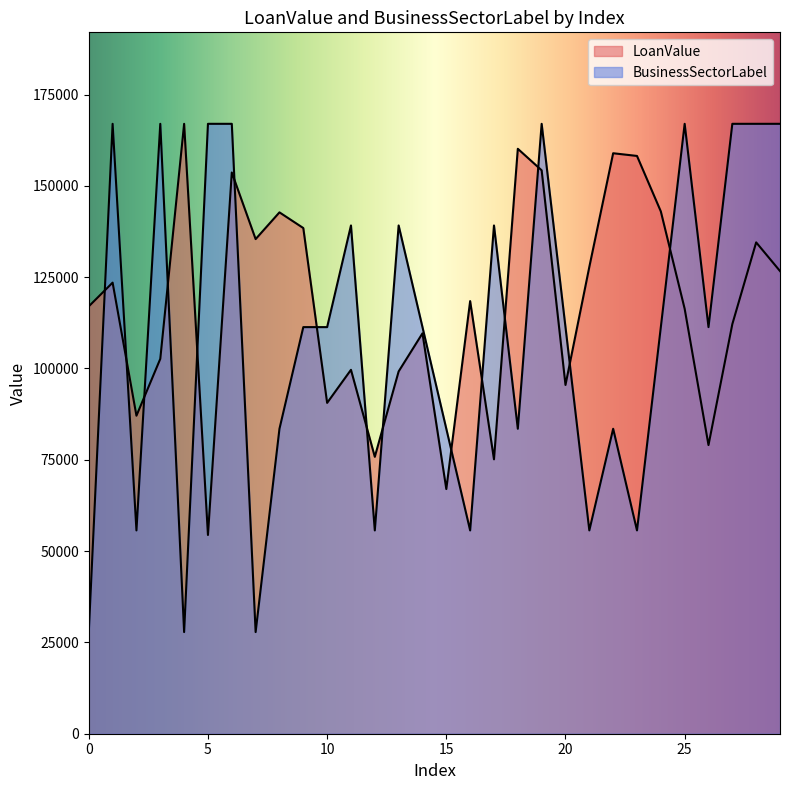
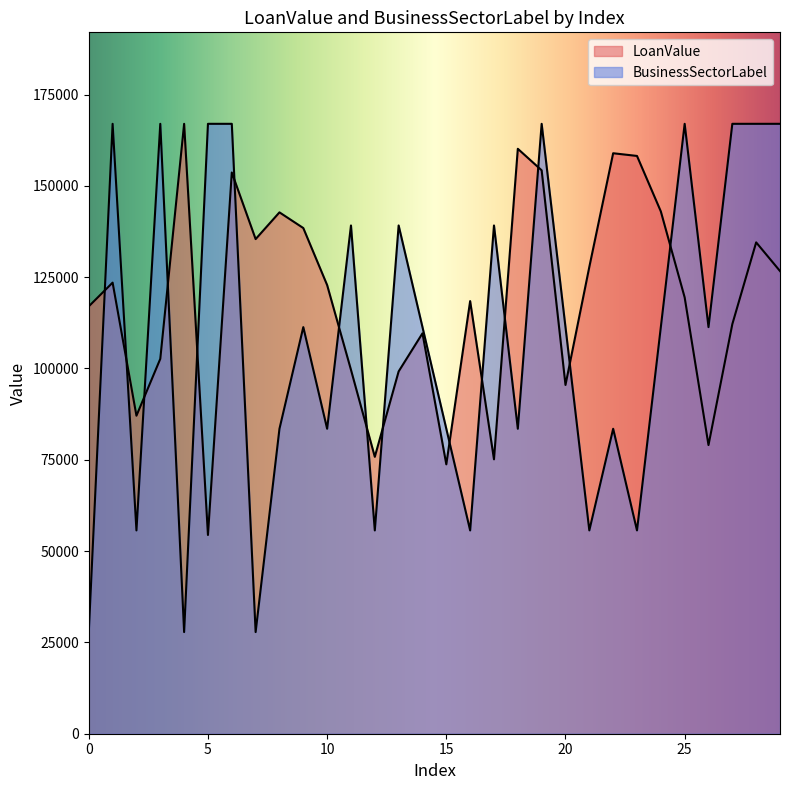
  {
    "LoanValue": {
      "0": 117000,
      "5": 54000,
-     "10": 91000,
-     "15": 67000,
+     "10": 123000,
+     "15": 74000,
      "20": 95000,
-     "25": 116000
+     "25": 119000
    },
    "BusinessSectorLabel": {
      "0": 28000,
      "5": 167000,
-     "10": 111000,
+     "10": 83000,
      "15": 83000,
      "20": 111000,
      "25": 167000
    }
  }
